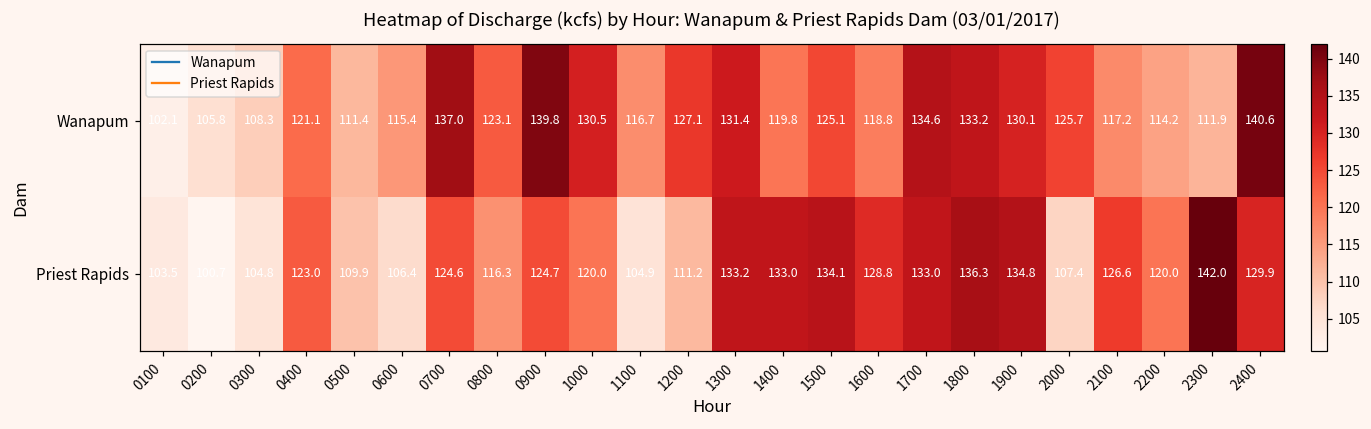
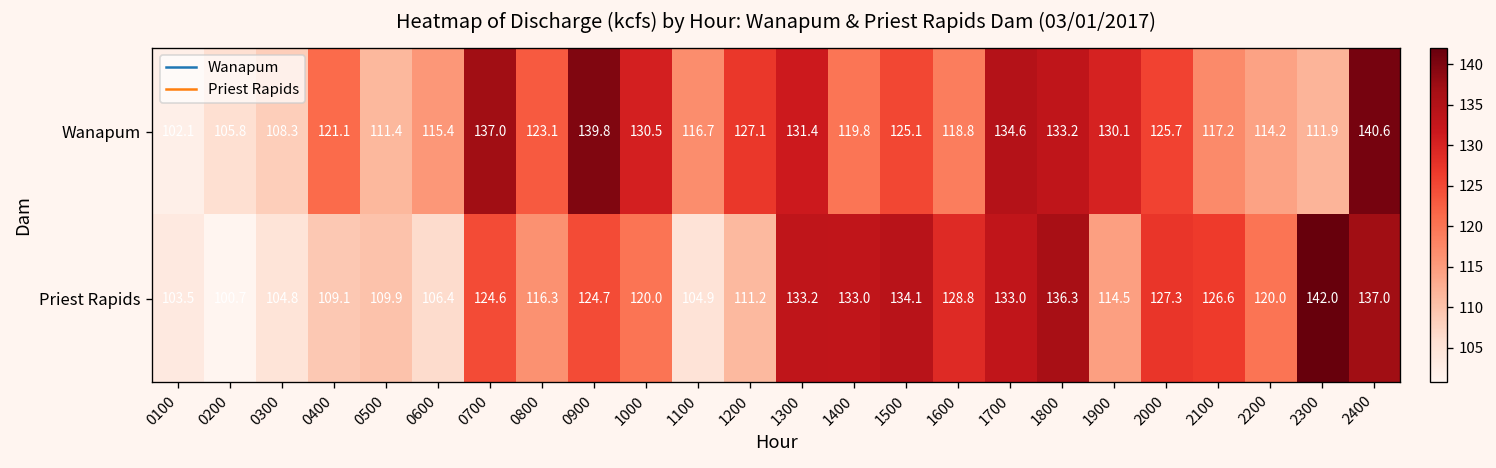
  {
    "Wanapum": {
      "0300": 108.3,
      "0400": 121.1,
      "0500": 111.4,
      "0600": 115.4,
      "0700": 137.0,
      "0800": 123.1,
      "0900": 139.8,
      "1000": 130.5,
      "1100": 116.7,
      "1200": 127.1,
      "1300": 131.4,
      "1400": 119.8,
      "1500": 125.1,
      "1600": 118.8,
      "1700": 134.6,
      "1800": 133.2,
      "1900": 130.1,
      "2000": 125.7,
      "2100": 117.2,
      "2200": 114.2,
      "2300": 111.9,
      "2400": 140.6
    },
    "Priest Rapids": {
-     "0400": 123.0,
+     "0400": 109.1,
      "0500": 109.9,
      "0600": 106.4,
      "0700": 124.6,
      "0800": 116.3,
      "0900": 124.7,
      "1000": 120.0,
      "1200": 111.2,
      "1300": 133.2,
      "1400": 133.0,
      "1500": 134.1,
      "1600": 128.8,
      "1700": 133.0,
      "1800": 136.3,
-     "1900": 134.8,
-     "2000": 107.4,
+     "1900": 114.5,
+     "2000": 127.3,
      "2100": 126.6,
      "2200": 120.0,
      "2300": 142.0,
-     "2400": 129.9
+     "2400": 137.0
    }
  }
